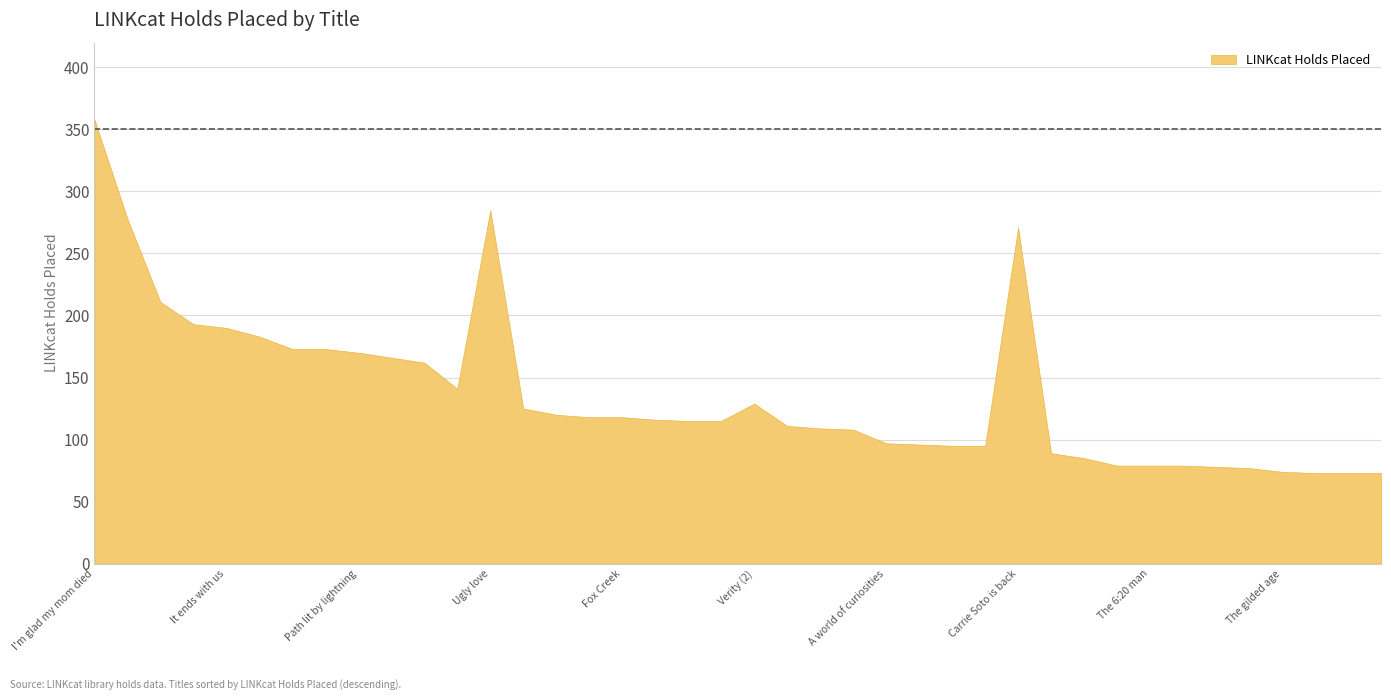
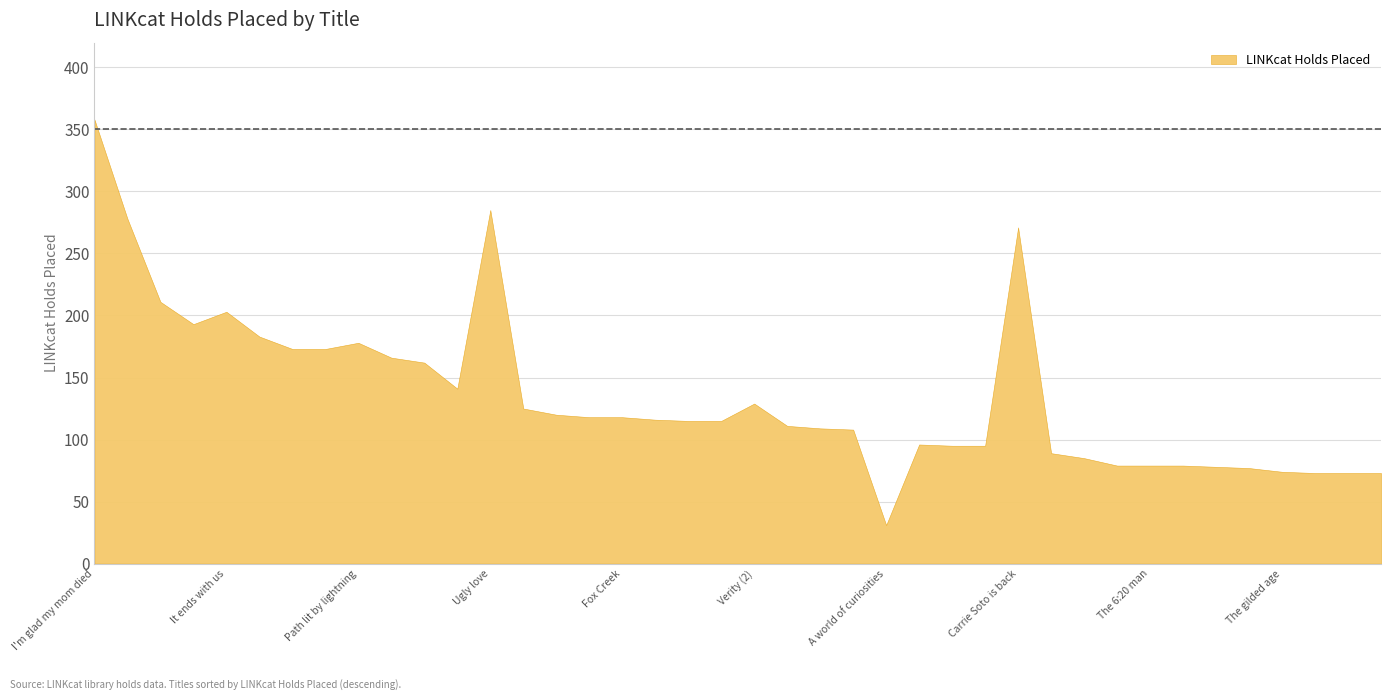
  {
    "I'm glad my mom died": 358,
-   "It ends with us": 190,
-   "Path lit by lightning": 170,
+   "It ends with us": 203,
+   "Path lit by lightning": 178,
    "Ugly love": 285,
    "Fox Creek": 118,
    "Verity (2)": 129,
-   "A world of curiosities": 97,
+   "A world of curiosities": 31,
    "Carrie Soto is back": 271,
    "The 6:20 man": 79,
    "The gilded age": 74
  }
